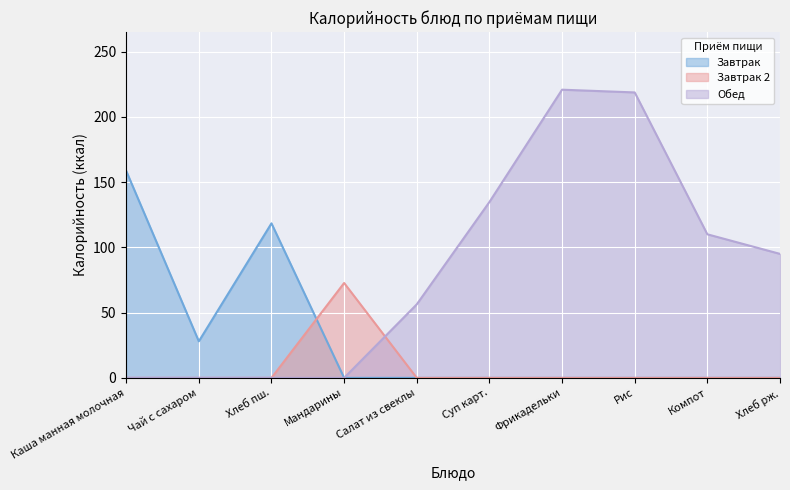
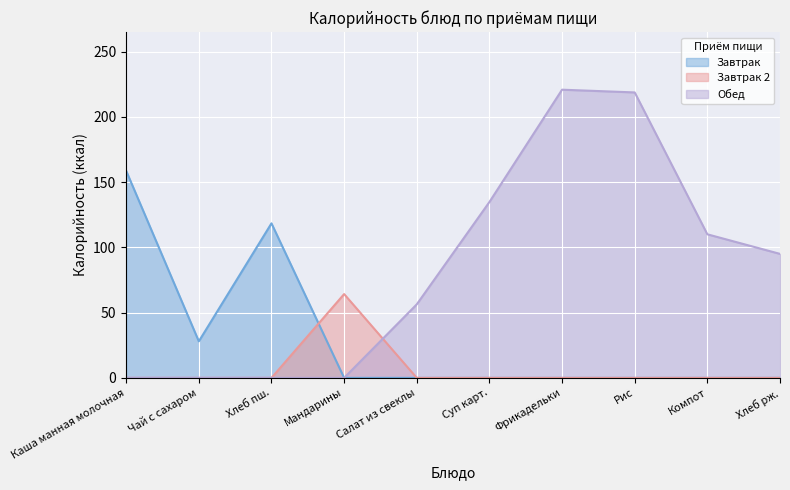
  {
    "Завтрак 2": {
-     "Мандарины": 73
+     "Мандарины": 64
    }
  }
